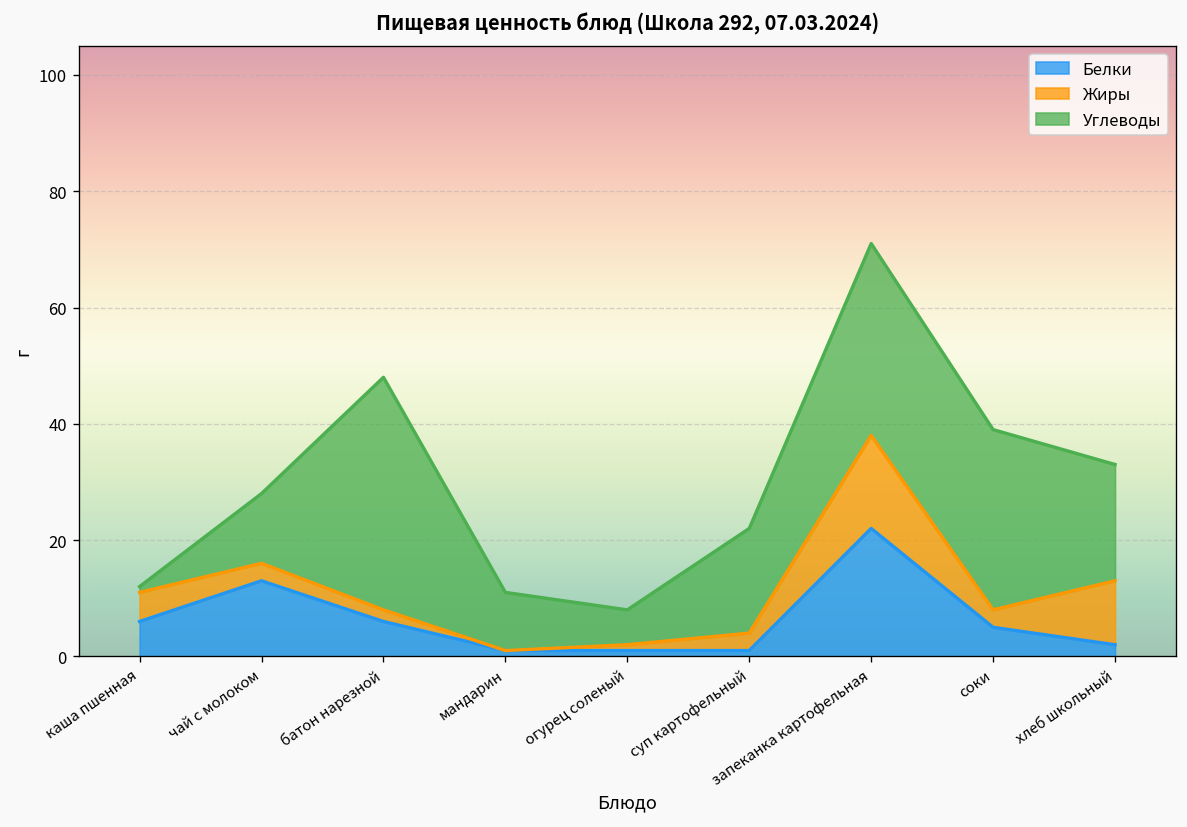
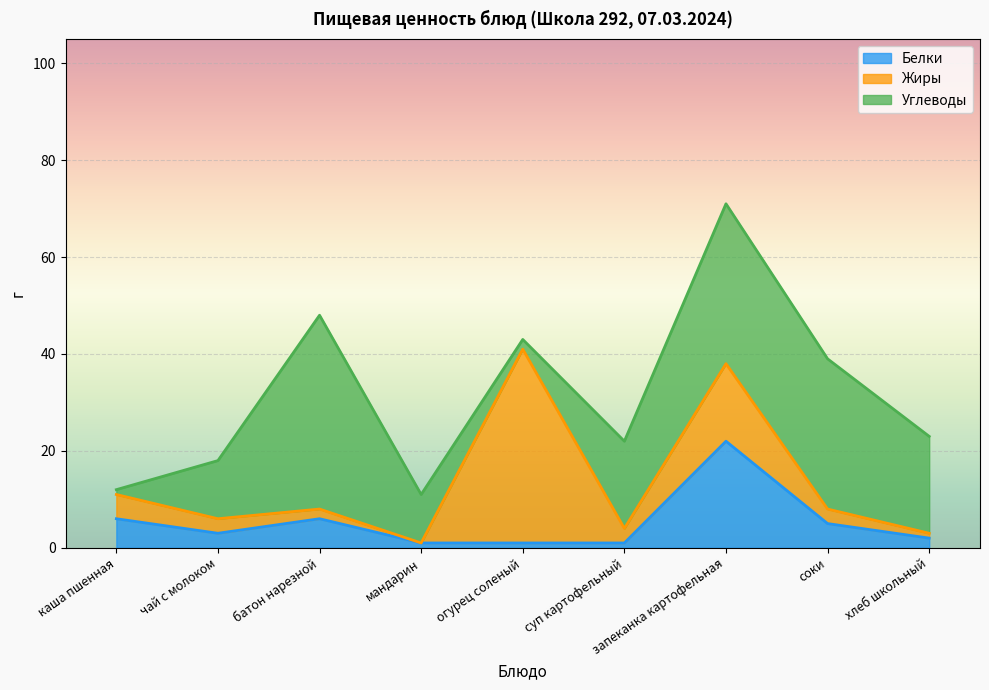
  {
    "Белки": {
      "каша пшенная": 6,
-     "чай с молоком": 13,
+     "чай с молоком": 3,
      "батон нарезной": 6,
      "огурец соленый": 1,
      "суп картофельный": 1,
      "запеканка картофельная": 22,
      "соки": 5,
      "хлеб школьный": 2
    },
    "Жиры": {
      "каша пшенная": 5,
      "чай с молоком": 3,
      "батон нарезной": 2,
-     "огурец соленый": 1,
+     "огурец соленый": 40,
      "суп картофельный": 3,
      "запеканка картофельная": 16,
      "соки": 3,
-     "хлеб школьный": 11
+     "хлеб школьный": 1
    },
    "Углеводы": {
      "каша пшенная": 1,
      "чай с молоком": 12,
      "батон нарезной": 40,
      "мандарин": 10,
-     "огурец соленый": 6,
+     "огурец соленый": 2,
      "суп картофельный": 18,
      "запеканка картофельная": 33,
      "соки": 31,
      "хлеб школьный": 20
    }
  }
